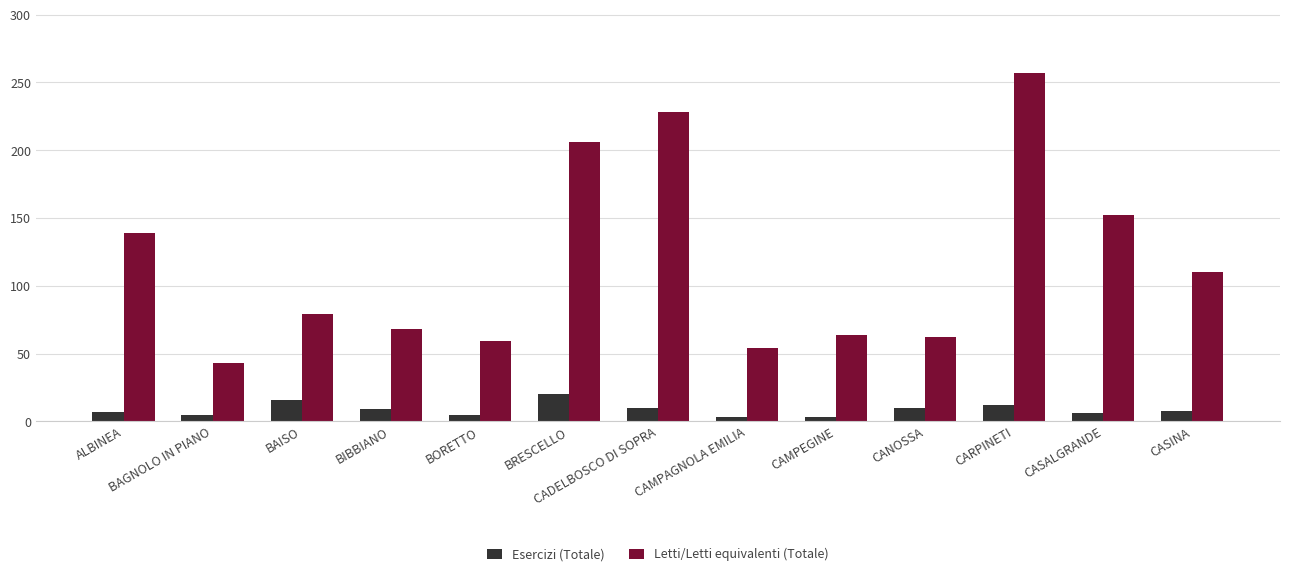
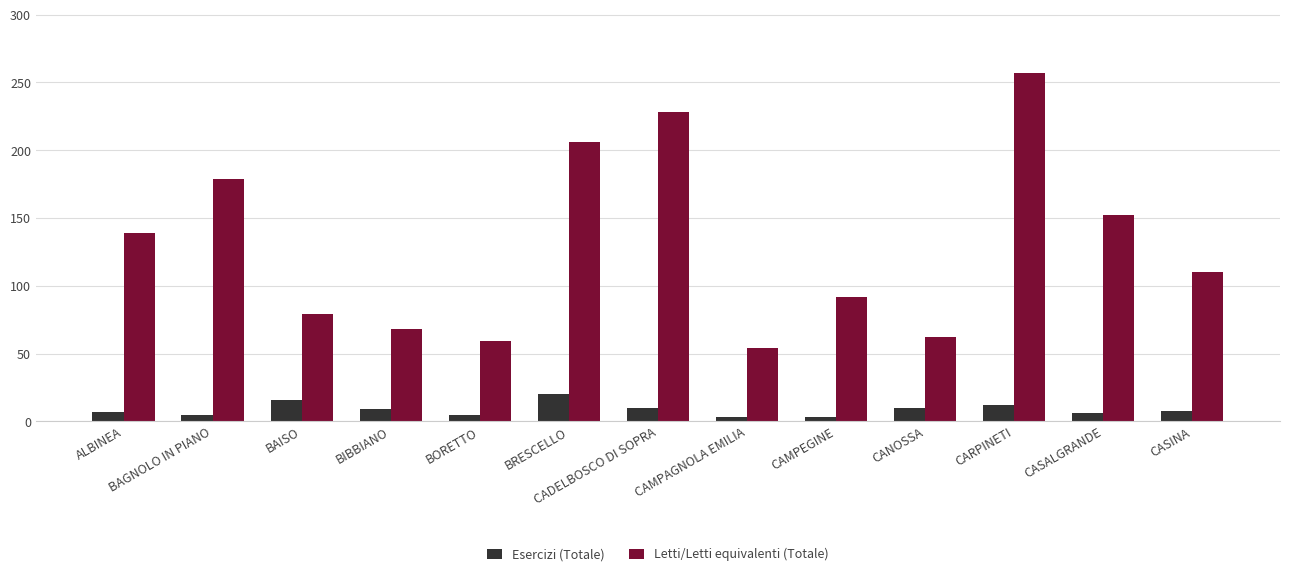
  {
    "Esercizi (Totale)": {
      "ALBINEA": 7,
      "BAGNOLO IN PIANO": 5,
      "BAISO": 16,
      "BIBBIANO": 9,
      "BORETTO": 5,
      "BRESCELLO": 20,
      "CADELBOSCO DI SOPRA": 10,
      "CAMPAGNOLA EMILIA": 3,
      "CAMPEGINE": 3,
      "CANOSSA": 10,
      "CARPINETI": 12,
      "CASALGRANDE": 6,
      "CASINA": 8
    },
    "Letti/Letti equivalenti (Totale)": {
      "ALBINEA": 139,
-     "BAGNOLO IN PIANO": 43,
+     "BAGNOLO IN PIANO": 179,
      "BAISO": 79,
      "BIBBIANO": 68,
      "BORETTO": 59,
      "BRESCELLO": 206,
      "CADELBOSCO DI SOPRA": 228,
      "CAMPAGNOLA EMILIA": 54,
-     "CAMPEGINE": 64,
+     "CAMPEGINE": 92,
      "CANOSSA": 62,
      "CARPINETI": 257,
      "CASALGRANDE": 152,
      "CASINA": 110
    }
  }
